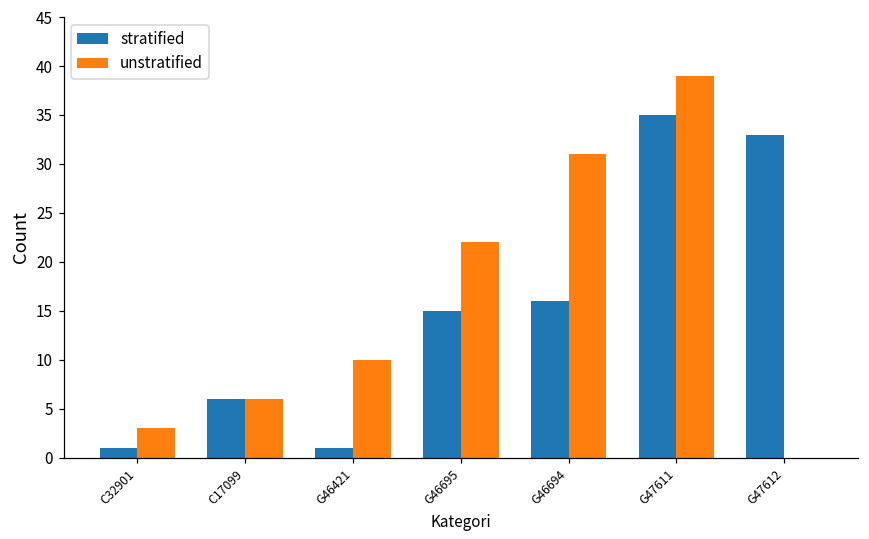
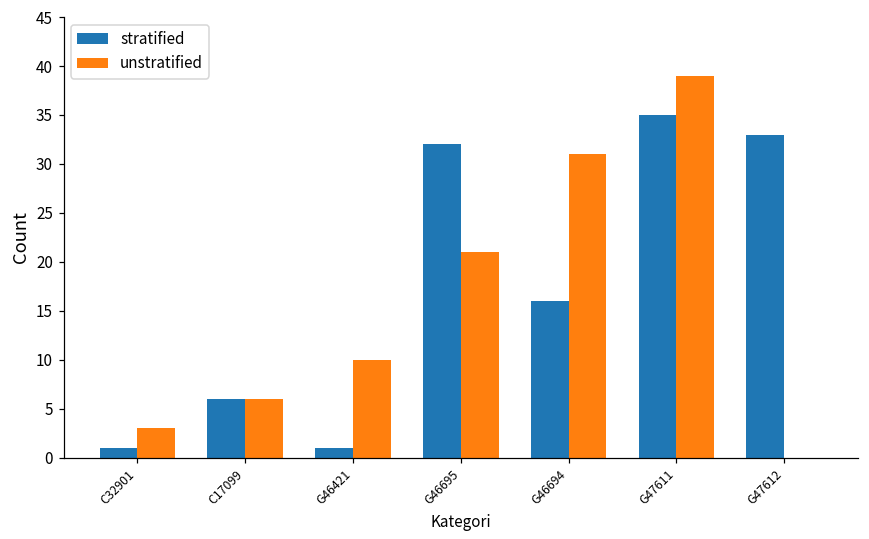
  {
    "stratified": {
      "C32901": 1,
      "C17099": 6,
      "G46421": 1,
-     "G46695": 15,
+     "G46695": 32,
      "G46694": 16,
      "G47611": 35,
      "G47612": 33
    },
    "unstratified": {
      "C32901": 3,
      "C17099": 6,
      "G46421": 10,
-     "G46695": 22,
+     "G46695": 21,
      "G46694": 31,
      "G47611": 39,
      "G47612": 0
    }
  }
